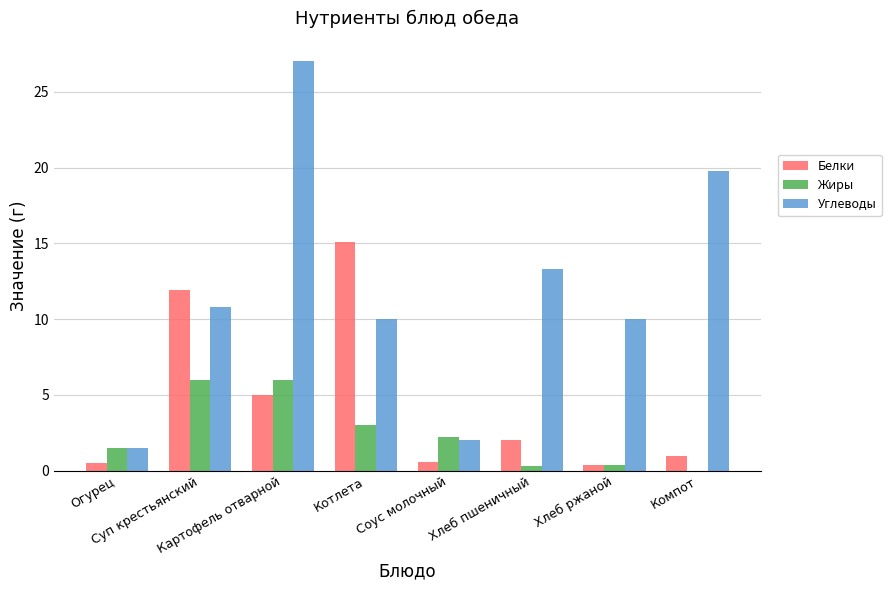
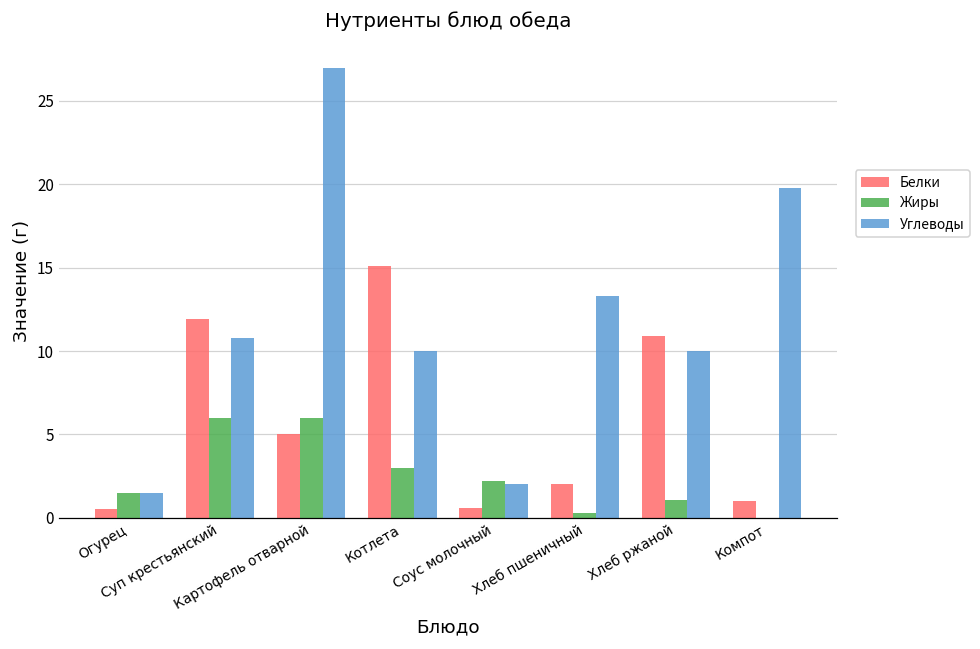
  {
    "Белки": {
      "Огурец": 0.5,
      "Суп крестьянский": 11.9,
      "Картофель отварной": 5.0,
      "Котлета": 15.1,
      "Соус молочный": 0.6,
      "Хлеб пшеничный": 2.0,
-     "Хлеб ржаной": 0.4,
+     "Хлеб ржаной": 10.9,
      "Компот": 1.0
    },
    "Жиры": {
      "Огурец": 1.5,
      "Суп крестьянский": 6.0,
      "Картофель отварной": 6.0,
      "Котлета": 3.0,
      "Соус молочный": 2.2,
      "Хлеб пшеничный": 0.3,
-     "Хлеб ржаной": 0.4,
+     "Хлеб ржаной": 1.1,
      "Компот": 0.0
    },
    "Углеводы": {
      "Огурец": 1.5,
      "Суп крестьянский": 10.8,
      "Картофель отварной": 27.0,
      "Котлета": 10.0,
      "Соус молочный": 2.0,
      "Хлеб пшеничный": 13.3,
      "Хлеб ржаной": 10.0,
      "Компот": 19.8
    }
  }
